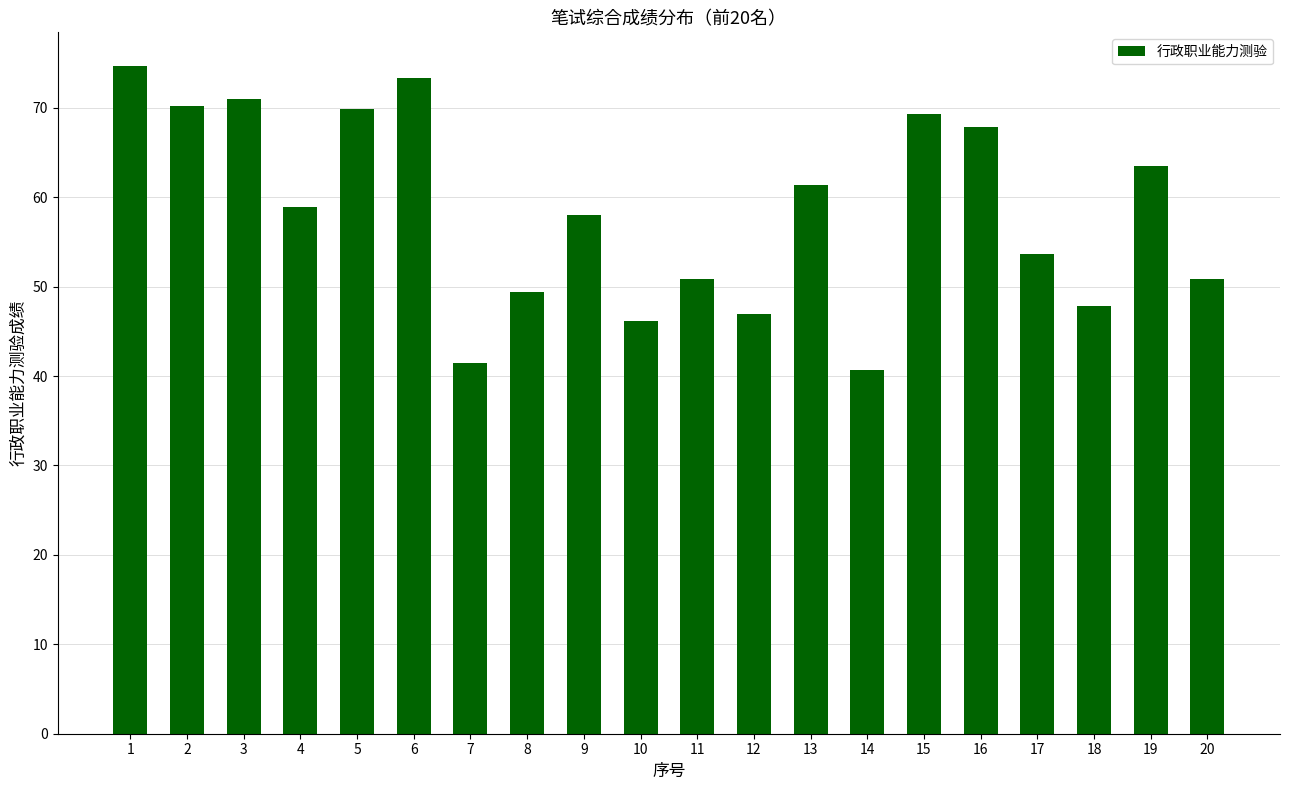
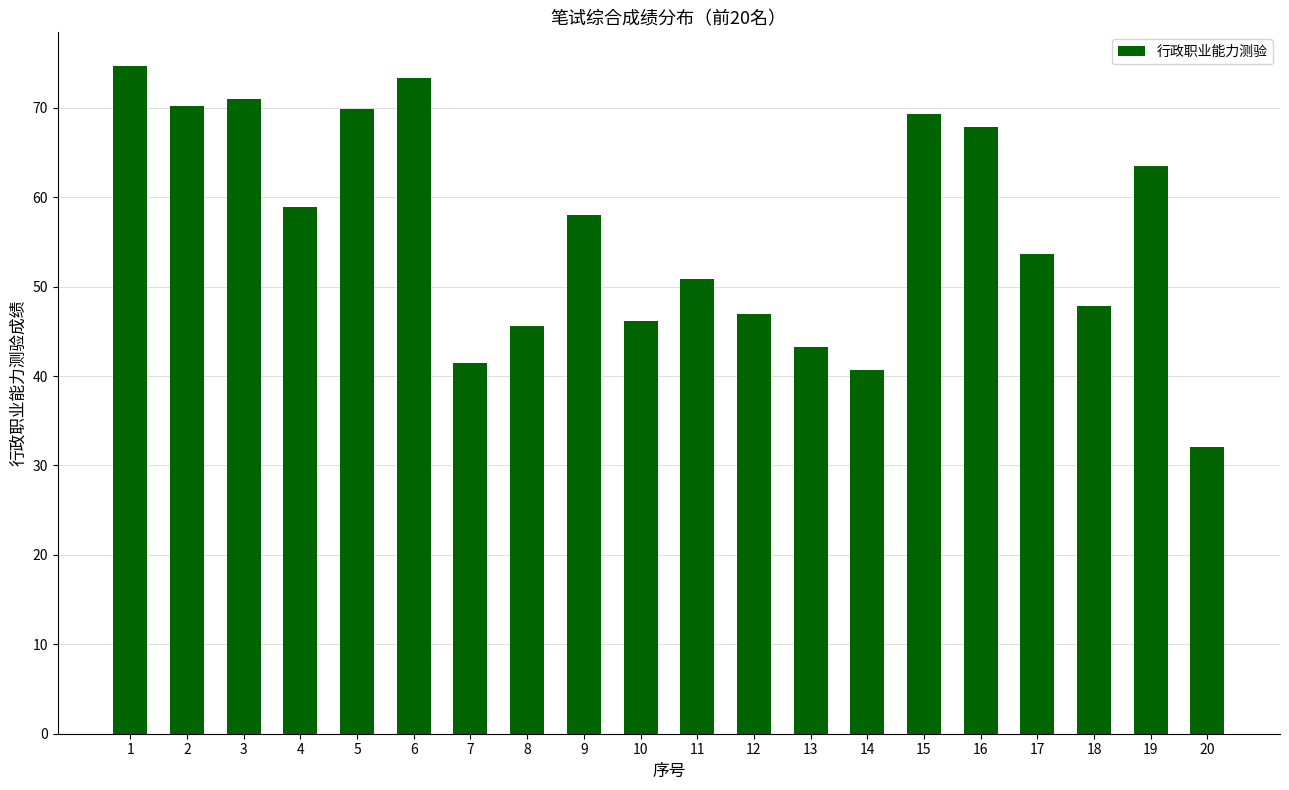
  {
    "1": 75,
    "2": 70,
    "3": 71,
    "4": 59,
    "5": 70,
    "6": 73,
    "7": 42,
-   "8": 49,
+   "8": 46,
    "9": 58,
    "10": 46,
    "11": 51,
    "12": 47,
-   "13": 61,
+   "13": 43,
    "14": 41,
    "15": 69,
    "16": 68,
    "17": 54,
    "18": 48,
    "19": 64,
-   "20": 51
+   "20": 32
  }
